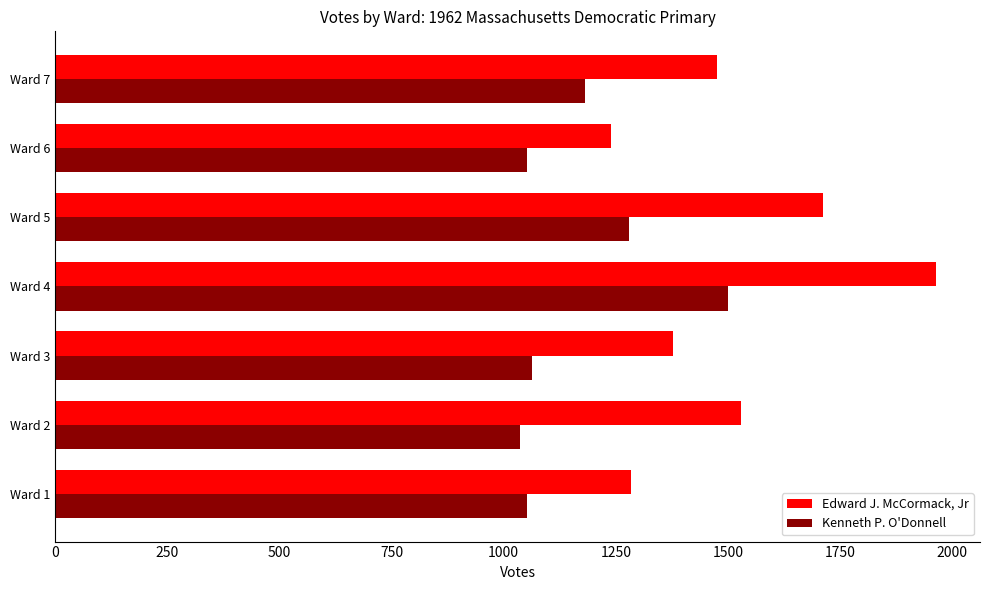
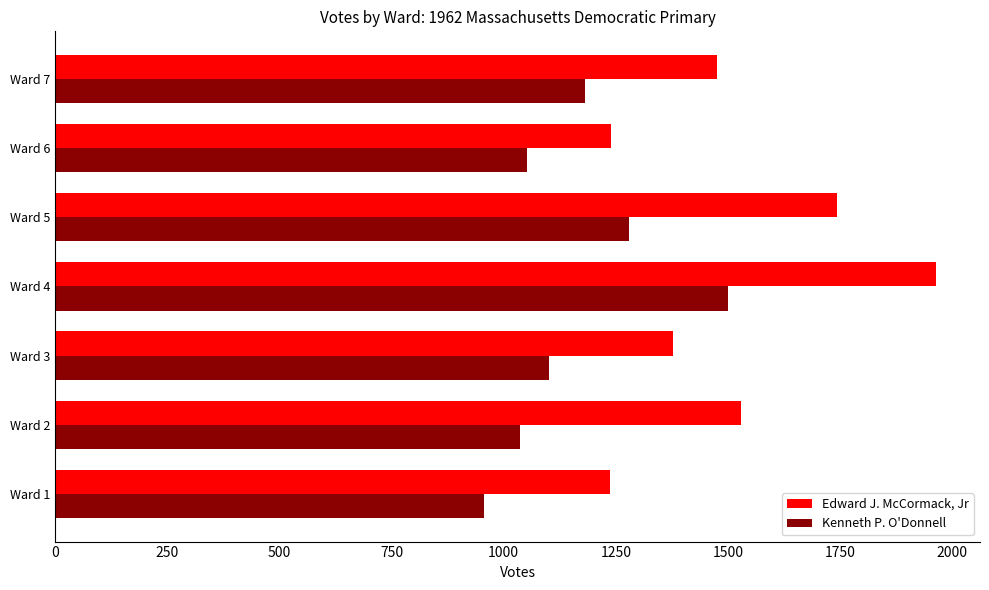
  {
    "Edward J. McCormack, Jr": {
      "Ward 7": 1480,
      "Ward 6": 1240,
-     "Ward 5": 1710,
+     "Ward 5": 1740,
      "Ward 4": 1960,
      "Ward 3": 1380,
      "Ward 2": 1530,
-     "Ward 1": 1280
+     "Ward 1": 1240
    },
    "Kenneth P. O'Donnell": {
      "Ward 7": 1180,
      "Ward 6": 1050,
      "Ward 5": 1280,
      "Ward 4": 1500,
-     "Ward 3": 1060,
+     "Ward 3": 1100,
      "Ward 2": 1040,
-     "Ward 1": 1050
+     "Ward 1": 960
    }
  }
